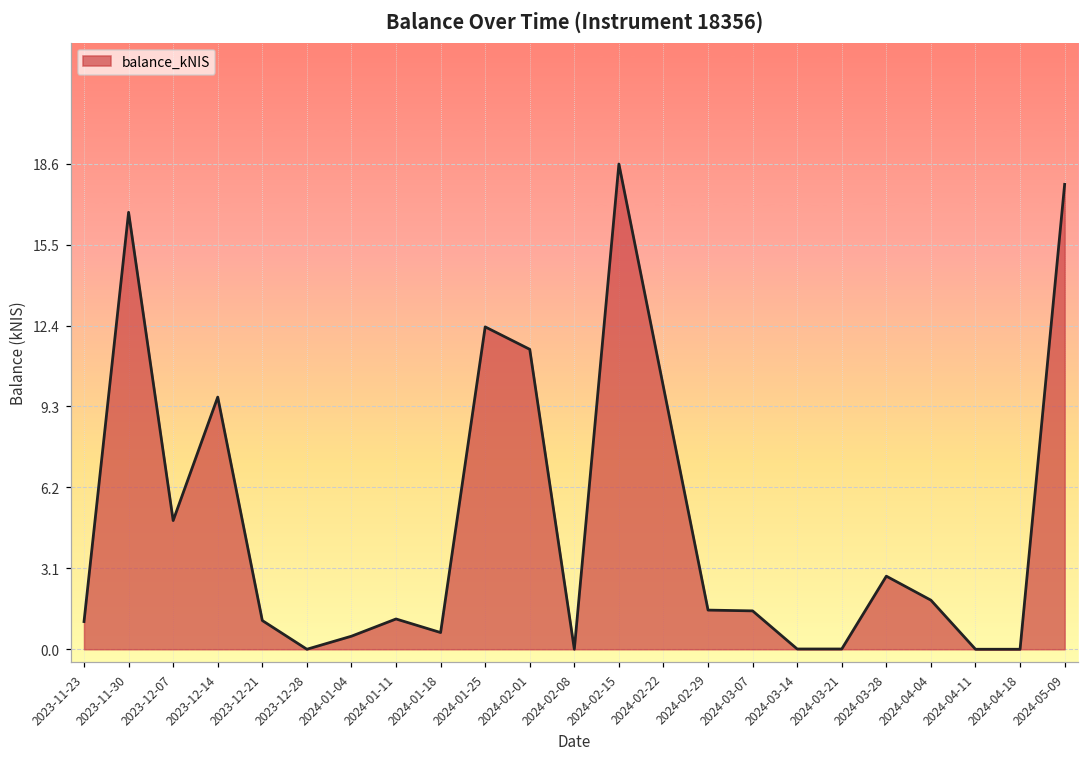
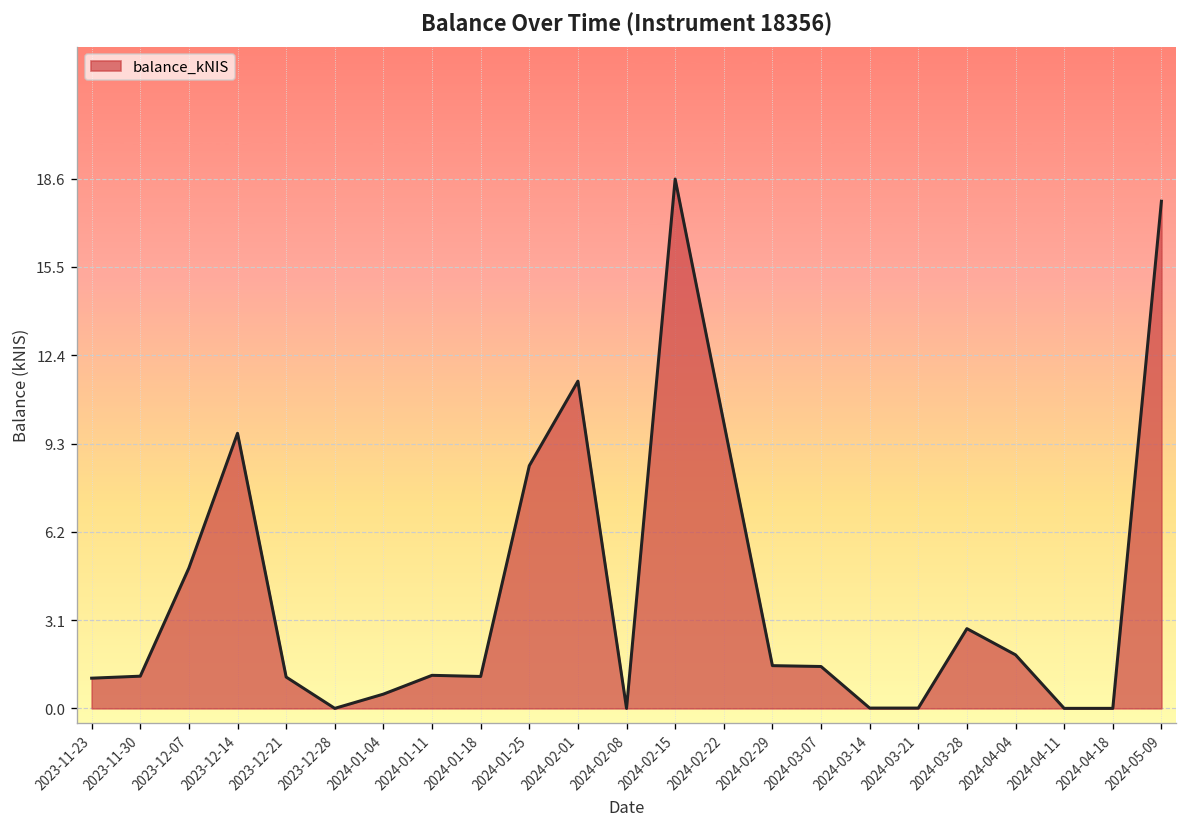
  {
    "2023-11-23": 1.1,
-   "2023-11-30": 16.7,
+   "2023-11-30": 1.1,
    "2023-12-07": 4.9,
    "2023-12-14": 9.7,
    "2023-12-21": 1.1,
    "2023-12-28": 0.0,
    "2024-01-04": 0.5,
    "2024-01-11": 1.2,
-   "2024-01-18": 0.6,
-   "2024-01-25": 12.4,
+   "2024-01-18": 1.1,
+   "2024-01-25": 8.5,
    "2024-02-01": 11.5,
    "2024-02-08": 0.0,
    "2024-02-15": 18.6,
    "2024-02-22": 10.0,
    "2024-02-29": 1.5,
    "2024-03-07": 1.5,
    "2024-03-14": 0.0,
    "2024-03-21": 0.0,
    "2024-03-28": 2.8,
    "2024-04-04": 1.9,
    "2024-04-11": 0.0,
    "2024-04-18": 0.0,
    "2024-05-09": 17.8
  }
